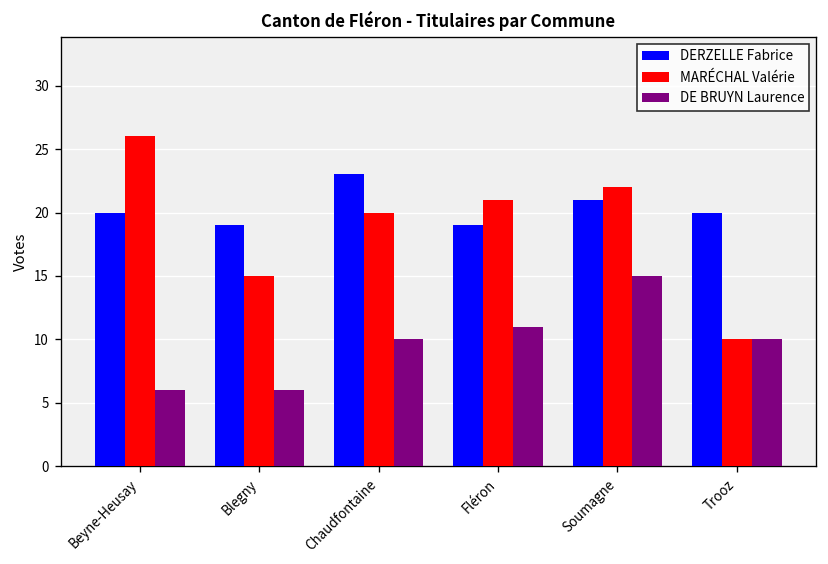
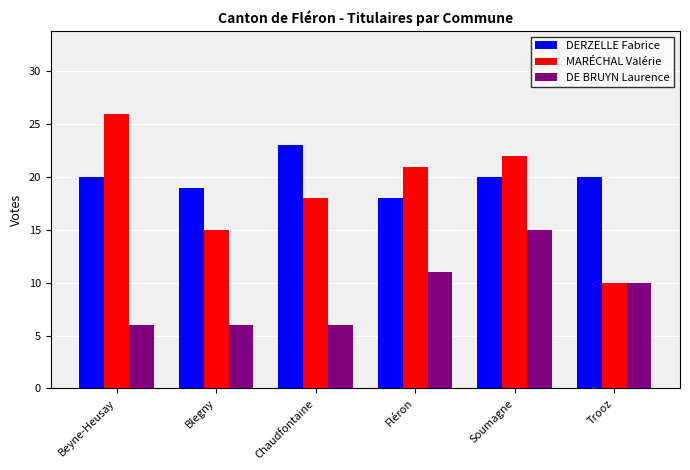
  {
    "DERZELLE Fabrice": {
      "Beyne-Heusay": 20,
      "Blegny": 19,
      "Chaudfontaine": 23,
-     "Fléron": 19,
-     "Soumagne": 21,
+     "Fléron": 18,
+     "Soumagne": 20,
      "Trooz": 20
    },
    "MARÉCHAL Valérie": {
      "Beyne-Heusay": 26,
      "Blegny": 15,
-     "Chaudfontaine": 20,
+     "Chaudfontaine": 18,
      "Fléron": 21,
      "Soumagne": 22,
      "Trooz": 10
    },
    "DE BRUYN Laurence": {
      "Beyne-Heusay": 6,
      "Blegny": 6,
-     "Chaudfontaine": 10,
+     "Chaudfontaine": 6,
      "Fléron": 11,
      "Soumagne": 15,
      "Trooz": 10
    }
  }
